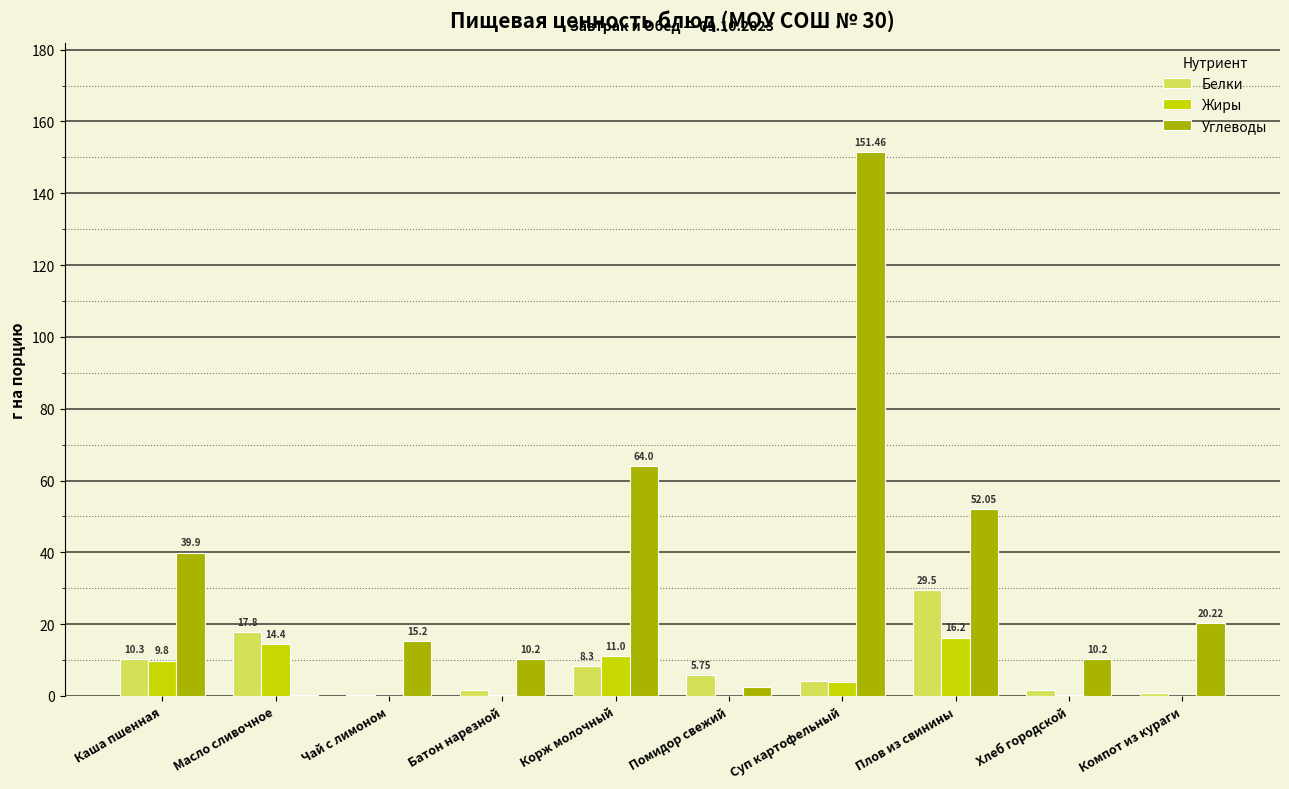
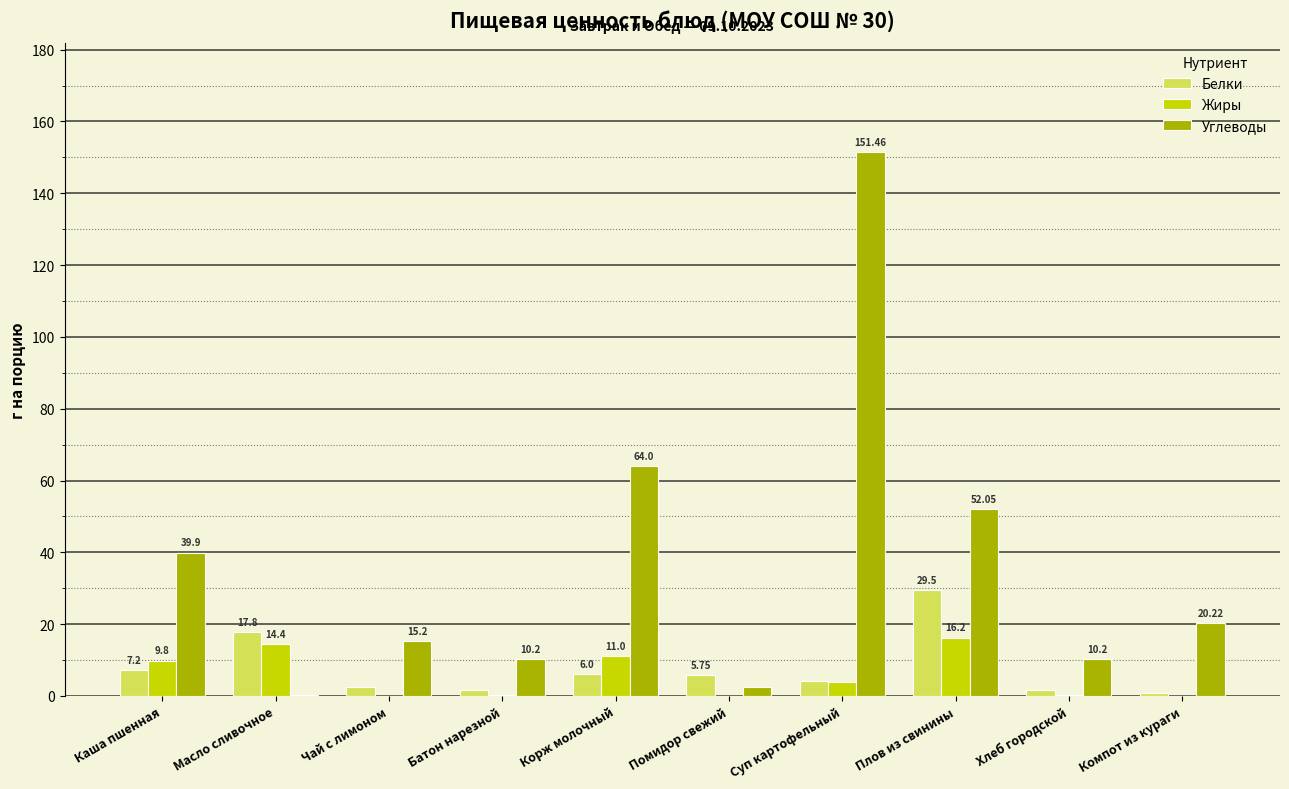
  {
    "Белки": {
-     "Каша пшенная": 10.3,
+     "Каша пшенная": 7.2,
      "Масло сливочное": 17.8,
-     "Чай с лимоном": 0,
-     "Корж молочный": 8.3,
+     "Чай с лимоном": 2,
+     "Корж молочный": 6.0,
      "Помидор свежий": 5.75,
      "Плов из свинины": 29.5
    }
  }
